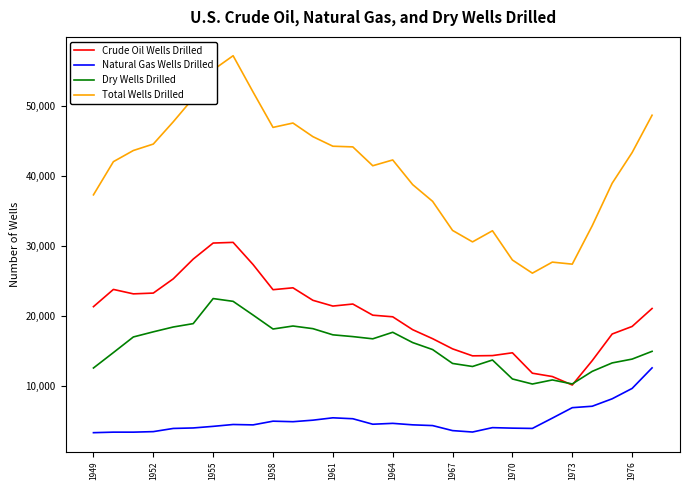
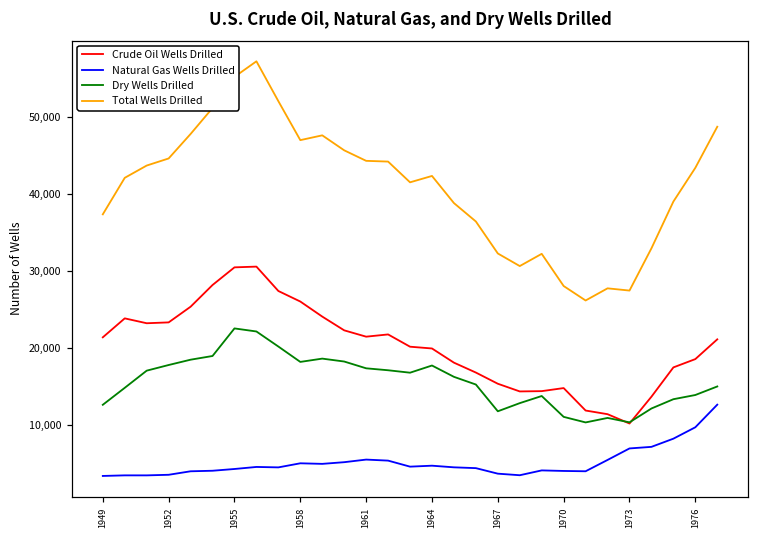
  {
    "Crude Oil Wells Drilled": {
      "1949": "21,000",
      "1952": "23,000",
      "1955": "30,000",
-     "1958": "24,000",
+     "1958": "26,000",
      "1961": "21,000",
      "1964": "20,000",
      "1967": "15,000",
      "1970": "15,000",
      "1976": "19,000"
    },
    "Natural Gas Wells Drilled": {
      "1949": "3,000",
      "1952": "4,000",
      "1955": "4,000",
      "1958": "5,000",
      "1961": "5,000",
      "1964": "5,000",
      "1967": "4,000",
      "1970": "4,000",
      "1973": "7,000",
      "1976": "10,000"
    },
    "Dry Wells Drilled": {
      "1949": "13,000",
      "1952": "18,000",
      "1955": "23,000",
      "1958": "18,000",
      "1961": "17,000",
      "1964": "18,000",
-     "1967": "13,000",
+     "1967": "12,000",
      "1970": "11,000",
      "1976": "14,000"
    },
    "Total Wells Drilled": {
      "1949": "37,000",
      "1952": "45,000",
      "1958": "47,000",
      "1961": "44,000",
      "1964": "42,000",
      "1967": "32,000",
      "1970": "28,000",
      "1973": "27,000",
      "1976": "43,000"
    }
  }
